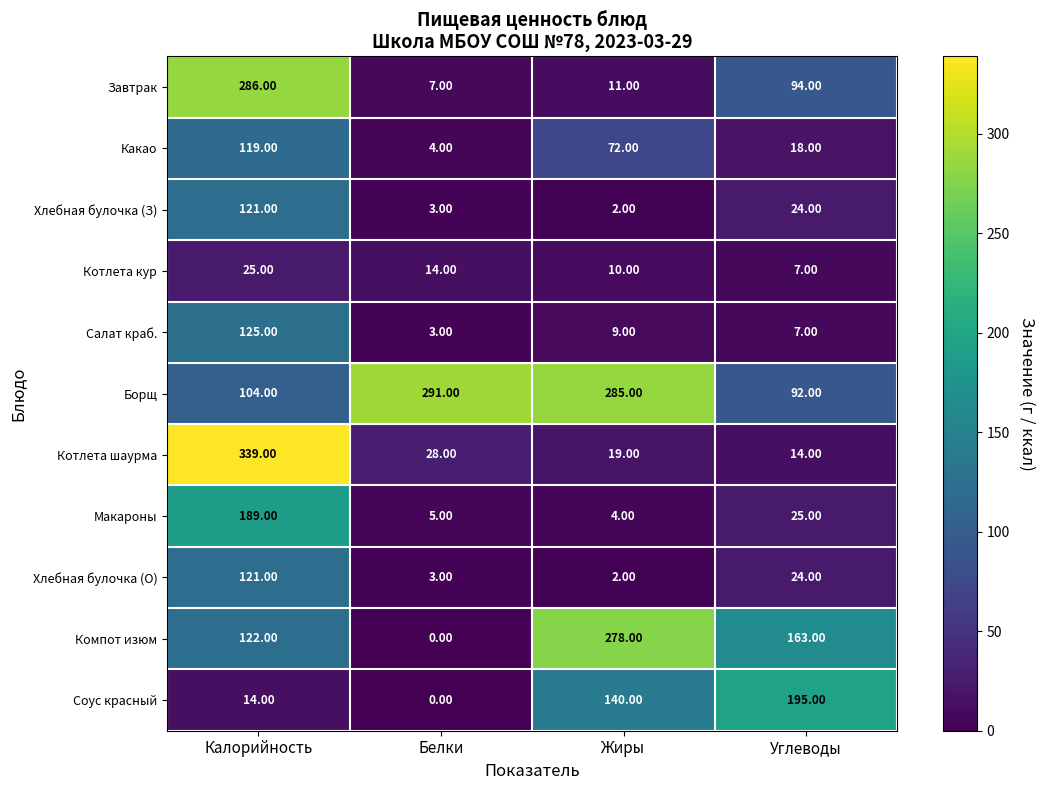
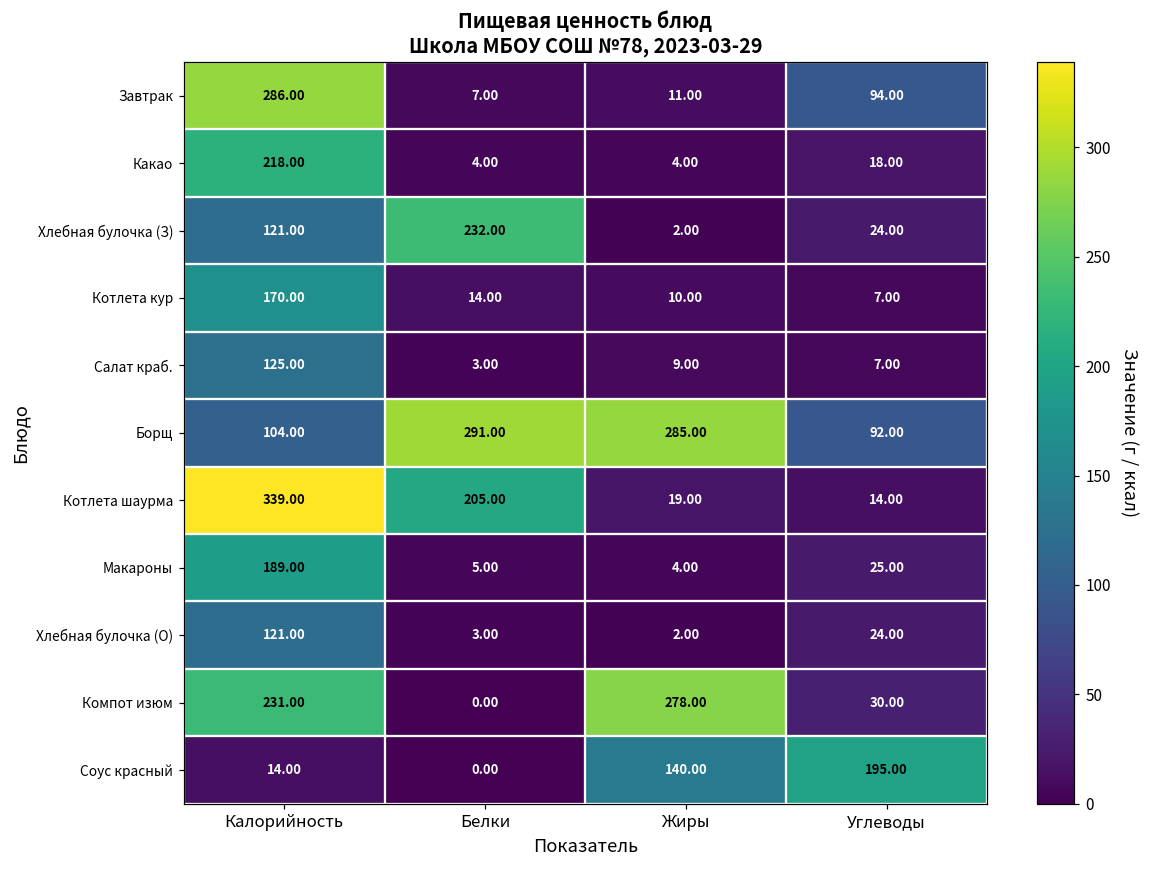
  {
    "Завтрак": {
      "Калорийность": 286.00,
      "Белки": 7.00,
      "Жиры": 11.00,
      "Углеводы": 94.00
    },
    "Какао": {
-     "Калорийность": 119.00,
+     "Калорийность": 218.00,
      "Белки": 4.00,
-     "Жиры": 72.00,
+     "Жиры": 4.00,
      "Углеводы": 18.00
    },
    "Хлебная булочка (З)": {
      "Калорийность": 121.00,
-     "Белки": 3.00,
+     "Белки": 232.00,
      "Жиры": 2.00,
      "Углеводы": 24.00
    },
    "Котлета кур": {
-     "Калорийность": 25.00,
+     "Калорийность": 170.00,
      "Белки": 14.00,
      "Жиры": 10.00,
      "Углеводы": 7.00
    },
    "Салат краб.": {
      "Калорийность": 125.00,
      "Белки": 3.00,
      "Жиры": 9.00,
      "Углеводы": 7.00
    },
    "Борщ": {
      "Калорийность": 104.00,
      "Белки": 291.00,
      "Жиры": 285.00,
      "Углеводы": 92.00
    },
    "Котлета шаурма": {
      "Калорийность": 339.00,
-     "Белки": 28.00,
+     "Белки": 205.00,
      "Жиры": 19.00,
      "Углеводы": 14.00
    },
    "Макароны": {
      "Калорийность": 189.00,
      "Белки": 5.00,
      "Жиры": 4.00,
      "Углеводы": 25.00
    },
    "Хлебная булочка (О)": {
      "Калорийность": 121.00,
      "Белки": 3.00,
      "Жиры": 2.00,
      "Углеводы": 24.00
    },
    "Компот изюм": {
-     "Калорийность": 122.00,
+     "Калорийность": 231.00,
      "Белки": 0.00,
      "Жиры": 278.00,
-     "Углеводы": 163.00
+     "Углеводы": 30.00
    },
    "Соус красный": {
      "Калорийность": 14.00,
      "Белки": 0.00,
      "Жиры": 140.00,
      "Углеводы": 195.00
    }
  }
